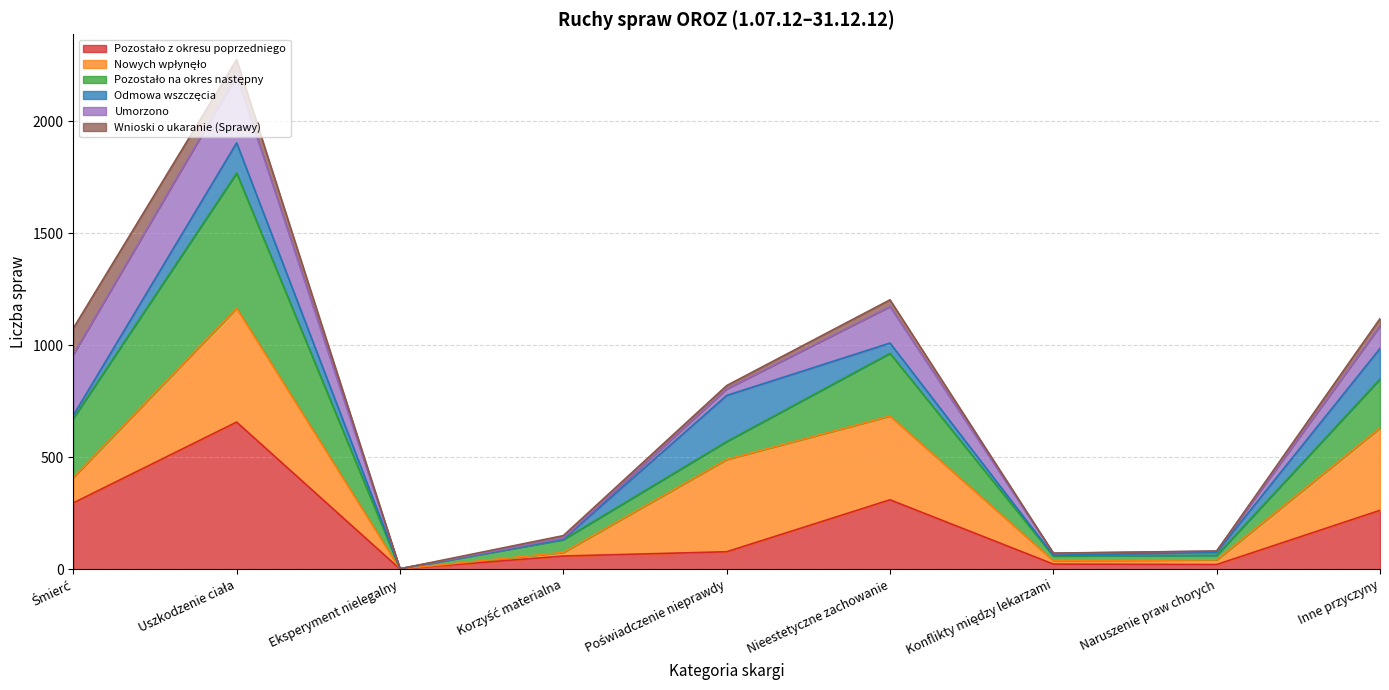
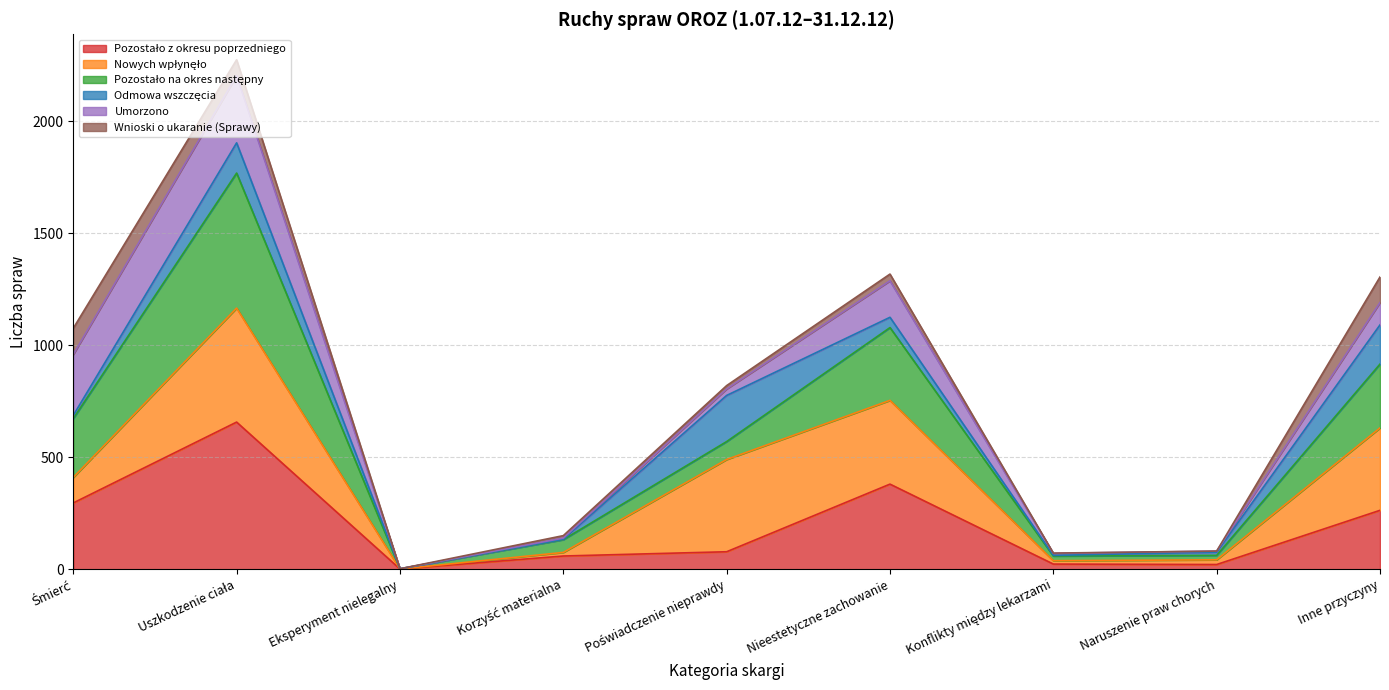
  {
    "Pozostało z okresu poprzedniego": {
      "Śmierć": 300,
      "Uszkodzenie ciała": 660,
      "Korzyść materialna": 60,
      "Poświadczenie nieprawdy": 80,
-     "Nieestetyczne zachowanie": 310,
+     "Nieestetyczne zachowanie": 380,
      "Konflikty między lekarzami": 20,
      "Naruszenie praw chorych": 20,
      "Inne przyczyny": 260
    },
    "Nowych wpłynęło": {
      "Śmierć": 110,
      "Uszkodzenie ciała": 510,
      "Korzyść materialna": 20,
      "Poświadczenie nieprawdy": 410,
      "Nieestetyczne zachowanie": 370,
      "Konflikty między lekarzami": 20,
      "Naruszenie praw chorych": 20,
      "Inne przyczyny": 370
    },
    "Pozostało na okres następny": {
      "Śmierć": 260,
      "Uszkodzenie ciała": 600,
      "Poświadczenie nieprawdy": 80,
-     "Nieestetyczne zachowanie": 280,
+     "Nieestetyczne zachowanie": 330,
      "Naruszenie praw chorych": 20,
-     "Inne przyczyny": 220
+     "Inne przyczyny": 290
    },
    "Odmowa wszczęcia": {
      "Śmierć": 10,
      "Uszkodzenie ciała": 140,
      "Poświadczenie nieprawdy": 210,
      "Nieestetyczne zachowanie": 50,
-     "Inne przyczyny": 140
+     "Inne przyczyny": 180
    },
    "Umorzono": {
      "Śmierć": 270,
      "Poświadczenie nieprawdy": 30,
      "Nieestetyczne zachowanie": 160,
      "Inne przyczyny": 100
    },
    "Wnioski o ukaranie (Sprawy)": {
      "Śmierć": 120,
      "Poświadczenie nieprawdy": 20,
      "Nieestetyczne zachowanie": 30,
-     "Inne przyczyny": 30
+     "Inne przyczyny": 110
    }
  }
